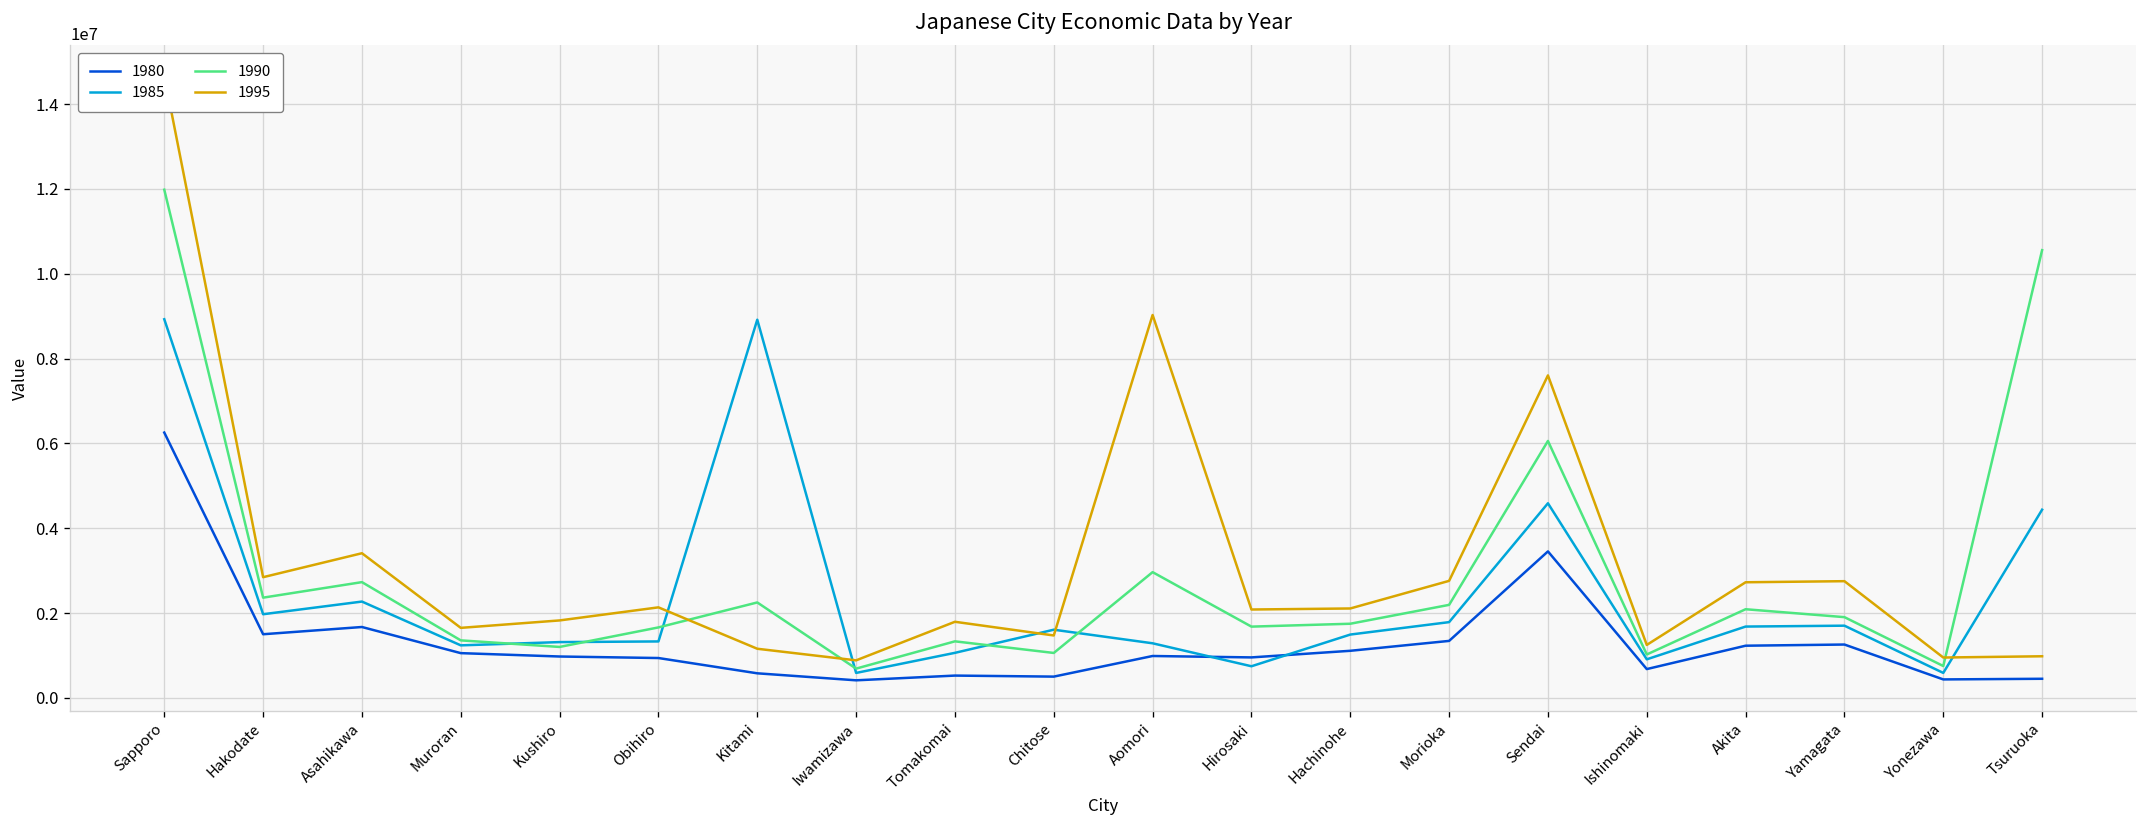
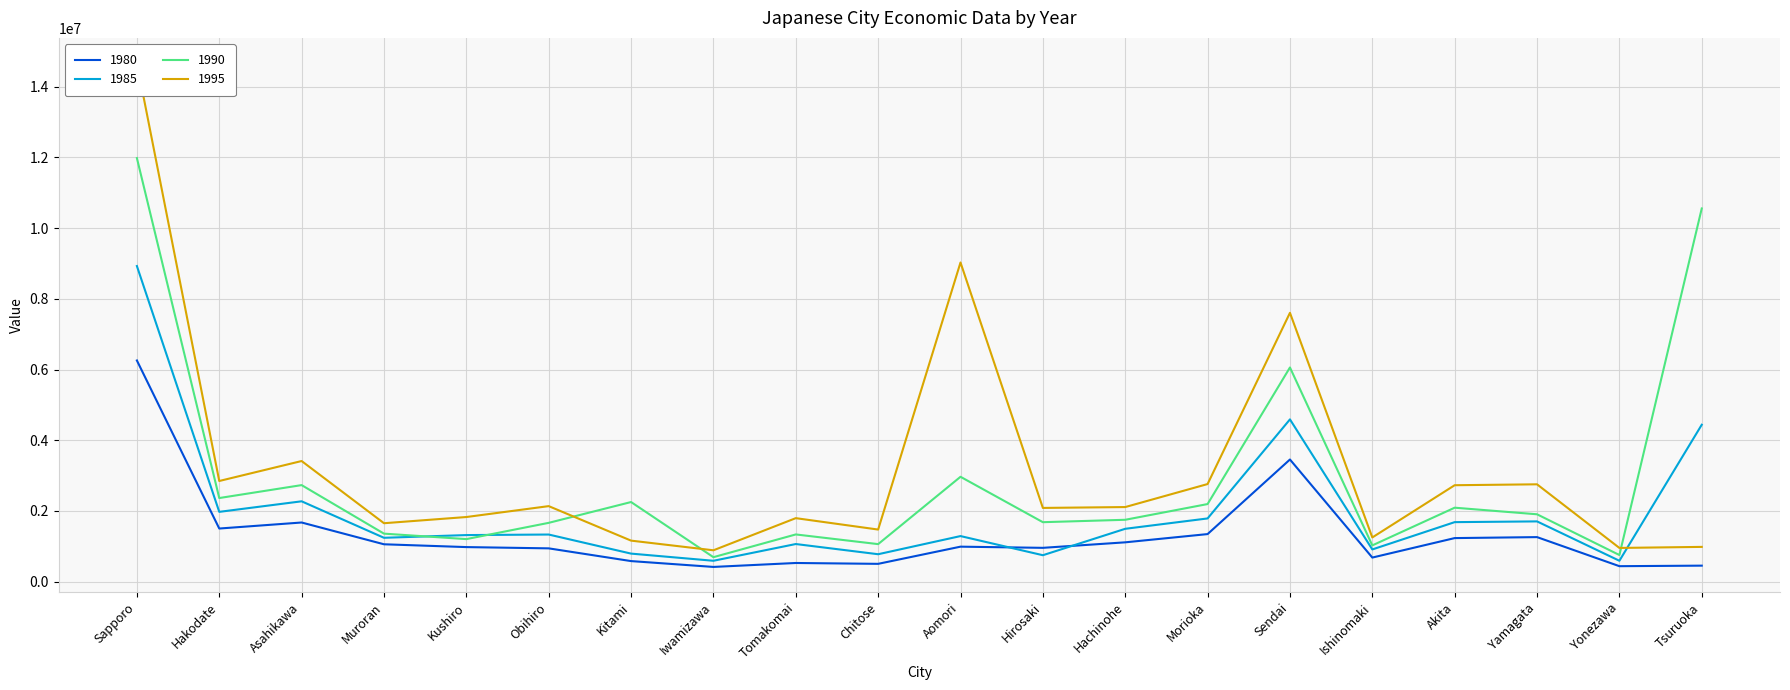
  {
    "1980": {
      "Sapporo": 6300000,
      "Hakodate": 1500000,
      "Asahikawa": 1700000,
      "Muroran": 1100000,
      "Kushiro": 1000000,
      "Obihiro": 900000,
      "Kitami": 600000,
      "Iwamizawa": 400000,
      "Tomakomai": 500000,
      "Chitose": 500000,
      "Aomori": 1000000,
      "Hirosaki": 1000000,
      "Hachinohe": 1100000,
      "Morioka": 1300000,
      "Sendai": 3500000,
      "Ishinomaki": 700000,
      "Akita": 1200000,
      "Yamagata": 1300000,
      "Yonezawa": 400000,
      "Tsuruoka": 500000
    },
    "1985": {
      "Sapporo": 8900000,
      "Hakodate": 2000000,
      "Asahikawa": 2300000,
      "Muroran": 1200000,
      "Kushiro": 1300000,
      "Obihiro": 1300000,
-     "Kitami": 8900000,
+     "Kitami": 800000,
      "Iwamizawa": 600000,
      "Tomakomai": 1100000,
-     "Chitose": 1600000,
+     "Chitose": 800000,
      "Aomori": 1300000,
      "Hirosaki": 700000,
      "Hachinohe": 1500000,
      "Morioka": 1800000,
      "Sendai": 4600000,
      "Ishinomaki": 900000,
      "Akita": 1700000,
      "Yamagata": 1700000,
      "Yonezawa": 600000,
      "Tsuruoka": 4400000
    },
    "1990": {
      "Sapporo": 12000000,
      "Hakodate": 2400000,
      "Asahikawa": 2700000,
      "Muroran": 1400000,
      "Kushiro": 1200000,
      "Obihiro": 1700000,
      "Kitami": 2300000,
      "Iwamizawa": 700000,
      "Tomakomai": 1300000,
      "Chitose": 1100000,
      "Aomori": 3000000,
      "Hirosaki": 1700000,
      "Hachinohe": 1700000,
      "Morioka": 2200000,
      "Sendai": 6100000,
      "Ishinomaki": 1000000,
      "Akita": 2100000,
      "Yamagata": 1900000,
      "Yonezawa": 800000,
      "Tsuruoka": 10600000
    },
    "1995": {
      "Hakodate": 2800000,
      "Asahikawa": 3400000,
      "Muroran": 1700000,
      "Kushiro": 1800000,
      "Obihiro": 2100000,
      "Kitami": 1200000,
      "Iwamizawa": 900000,
      "Tomakomai": 1800000,
      "Chitose": 1500000,
      "Aomori": 9000000,
      "Hirosaki": 2100000,
      "Hachinohe": 2100000,
      "Morioka": 2800000,
      "Sendai": 7600000,
      "Ishinomaki": 1200000,
      "Akita": 2700000,
      "Yamagata": 2800000,
      "Yonezawa": 1000000,
      "Tsuruoka": 1000000
    }
  }
